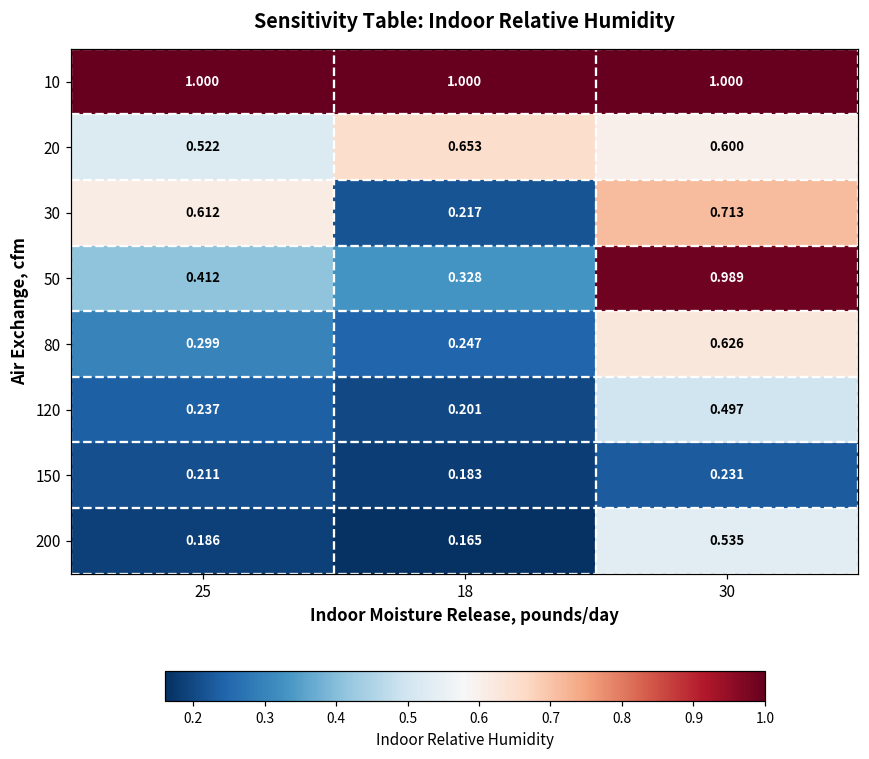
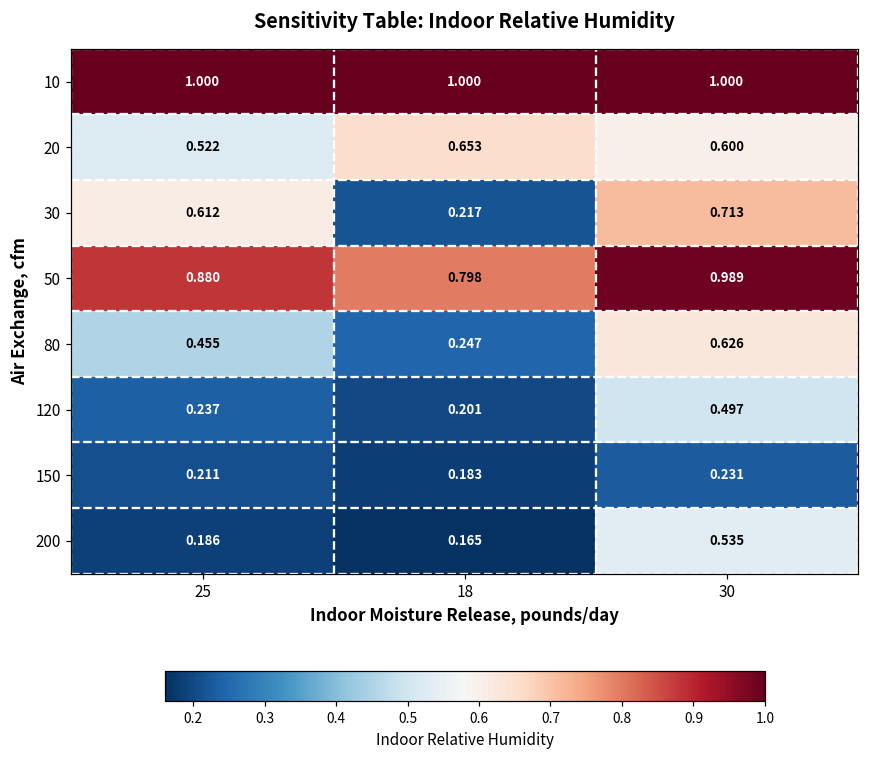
  {
    "10": {
      "25": 1.000,
      "18": 1.000,
      "30": 1.000
    },
    "20": {
      "25": 0.522,
      "18": 0.653,
      "30": 0.600
    },
    "30": {
      "25": 0.612,
      "18": 0.217,
      "30": 0.713
    },
    "50": {
-     "25": 0.412,
-     "18": 0.328,
+     "25": 0.880,
+     "18": 0.798,
      "30": 0.989
    },
    "80": {
-     "25": 0.299,
+     "25": 0.455,
      "18": 0.247,
      "30": 0.626
    },
    "120": {
      "25": 0.237,
      "18": 0.201,
      "30": 0.497
    },
    "150": {
      "25": 0.211,
      "18": 0.183,
      "30": 0.231
    },
    "200": {
      "25": 0.186,
      "18": 0.165,
      "30": 0.535
    }
  }
